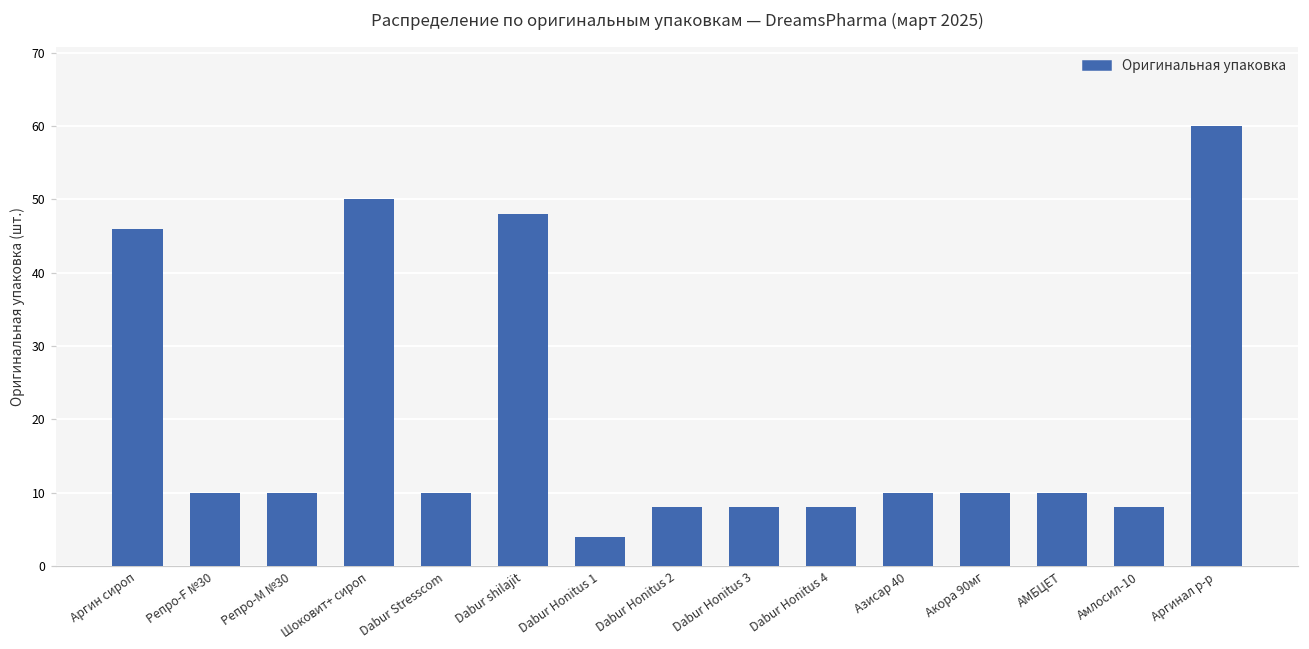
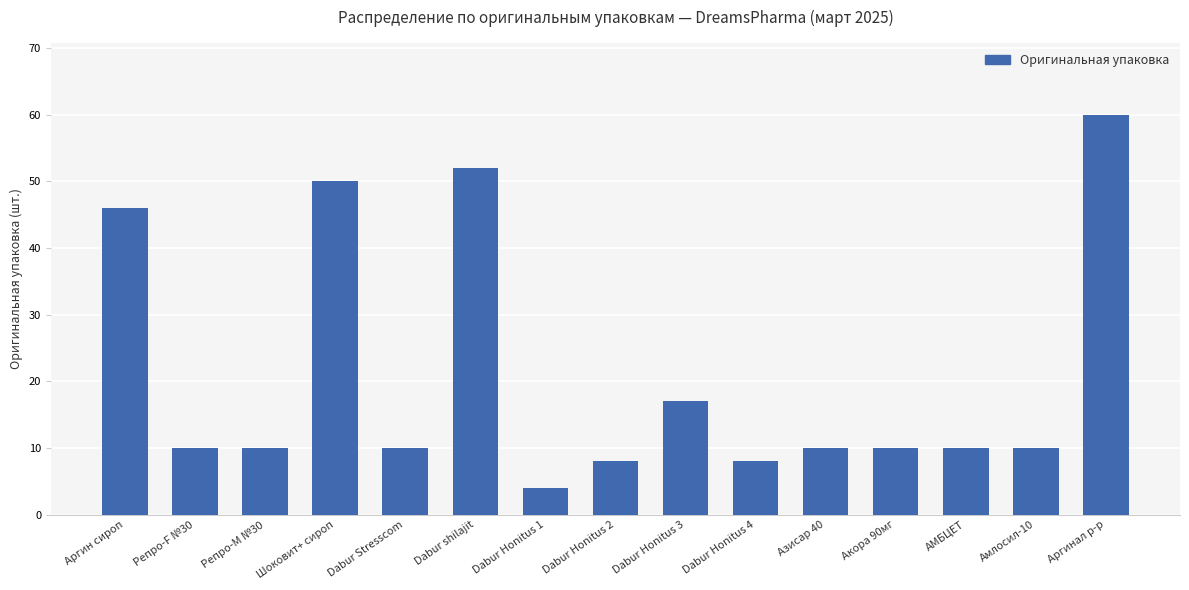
  {
    "Аргин сироп": 46,
    "Репро-F №30": 10,
    "Репро-М №30": 10,
    "Шоковит+ сироп": 50,
    "Dabur Stresscom": 10,
-   "Dabur shilajit": 48,
+   "Dabur shilajit": 52,
    "Dabur Honitus 1": 4,
    "Dabur Honitus 2": 8,
-   "Dabur Honitus 3": 8,
+   "Dabur Honitus 3": 17,
    "Dabur Honitus 4": 8,
    "Азисар 40": 10,
    "Акора 90мг": 10,
    "АМБЦЕТ": 10,
-   "Амлосил-10": 8,
+   "Амлосил-10": 10,
    "Аргинал р-р": 60
  }
